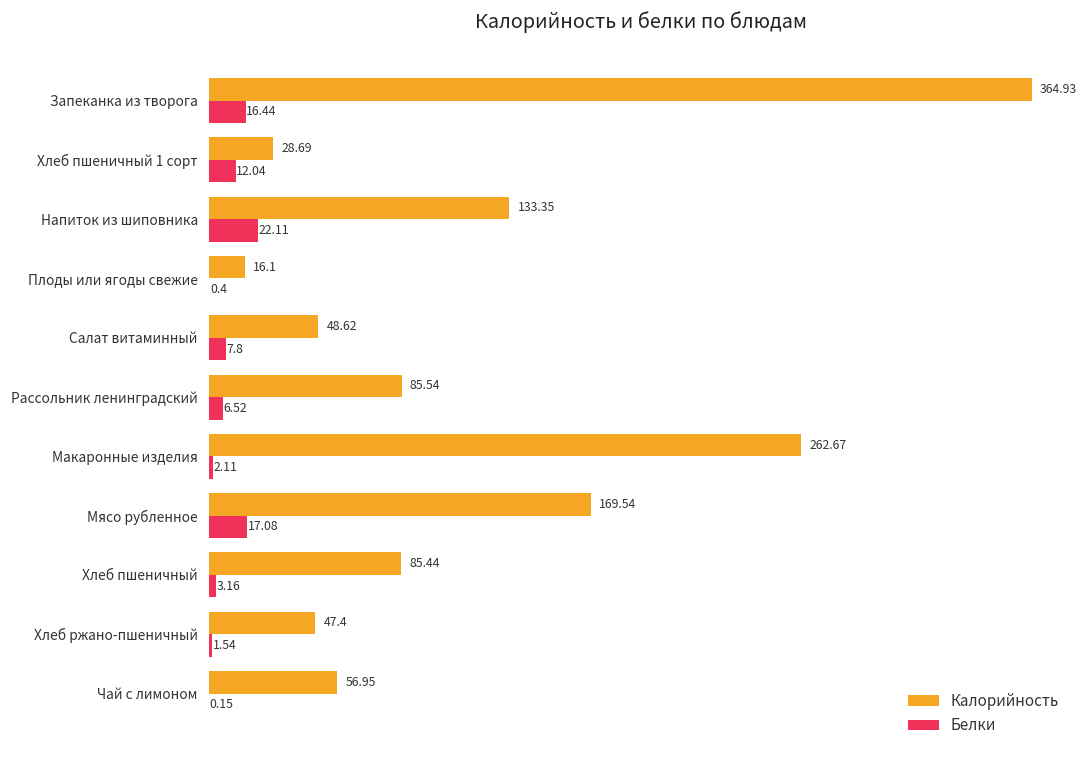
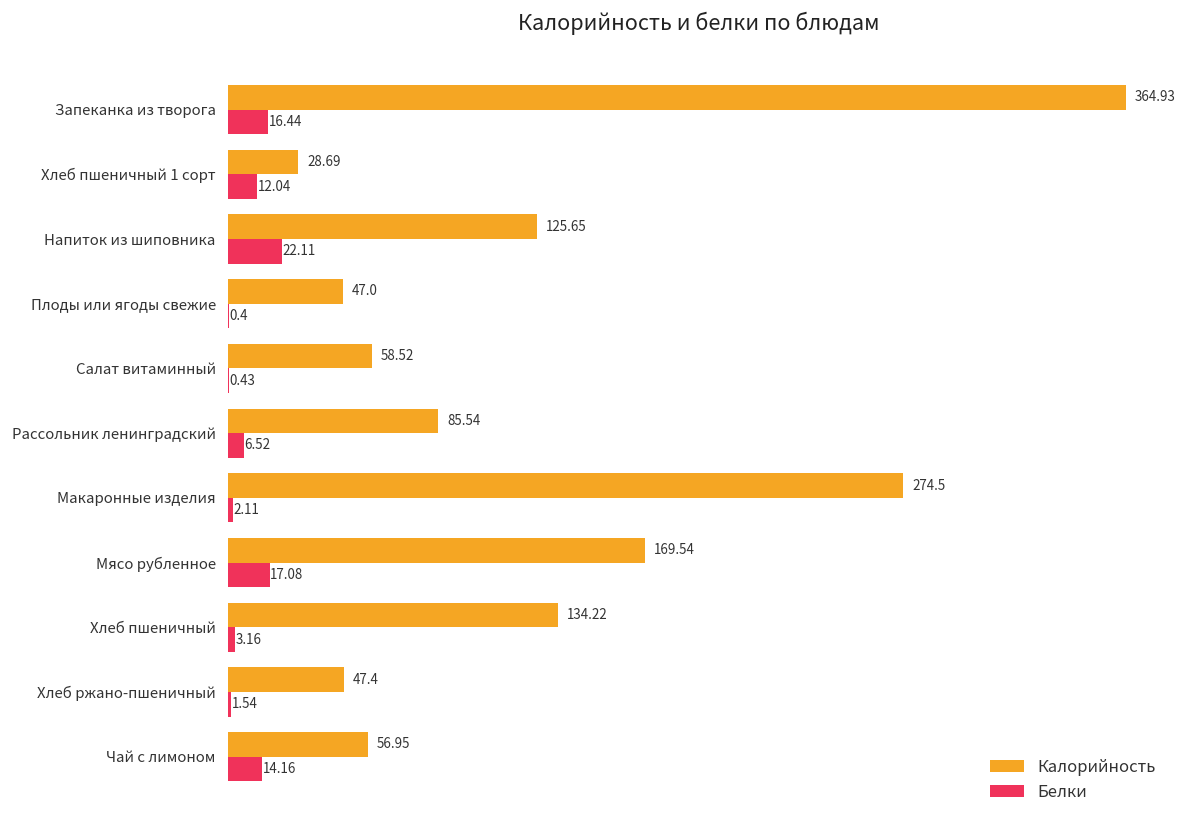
  {
    "Калорийность": {
      "Запеканка из творога": 364.93,
      "Хлеб пшеничный 1 сорт": 28.69,
-     "Напиток из шиповника": 133.35,
-     "Плоды или ягоды свежие": 16.1,
-     "Салат витаминный": 48.62,
+     "Напиток из шиповника": 125.65,
+     "Плоды или ягоды свежие": 47.0,
+     "Салат витаминный": 58.52,
      "Рассольник ленинградский": 85.54,
-     "Макаронные изделия": 262.67,
+     "Макаронные изделия": 274.5,
      "Мясо рубленное": 169.54,
-     "Хлеб пшеничный": 85.44,
+     "Хлеб пшеничный": 134.22,
      "Хлеб ржано-пшеничный": 47.4,
      "Чай с лимоном": 56.95
    },
    "Белки": {
      "Запеканка из творога": 16.44,
      "Хлеб пшеничный 1 сорт": 12.04,
      "Напиток из шиповника": 22.11,
      "Плоды или ягоды свежие": 0.4,
-     "Салат витаминный": 7.8,
+     "Салат витаминный": 0.43,
      "Рассольник ленинградский": 6.52,
      "Макаронные изделия": 2.11,
      "Мясо рубленное": 17.08,
      "Хлеб пшеничный": 3.16,
      "Хлеб ржано-пшеничный": 1.54,
-     "Чай с лимоном": 0.15
+     "Чай с лимоном": 14.16
    }
  }
